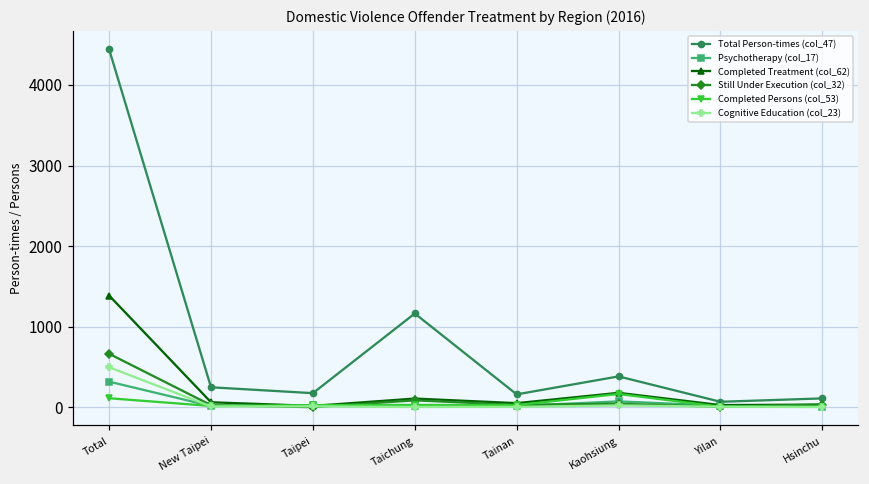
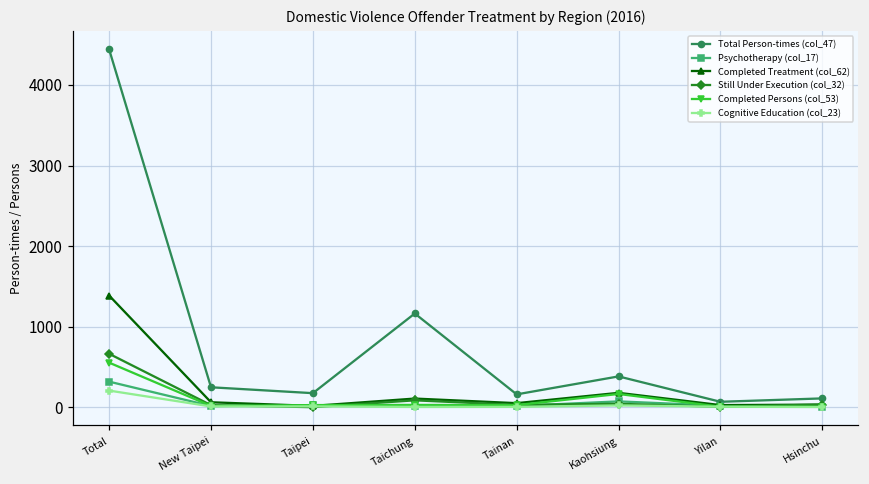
  {
    "Completed Treatment (col_62)": {
      "Total": 1400,
      "New Taipei": 100
    },
    "Completed Persons (col_53)": {
-     "Total": 100
+     "Total": 600
    },
    "Cognitive Education (col_23)": {
-     "Total": 500
+     "Total": 200
    }
  }
